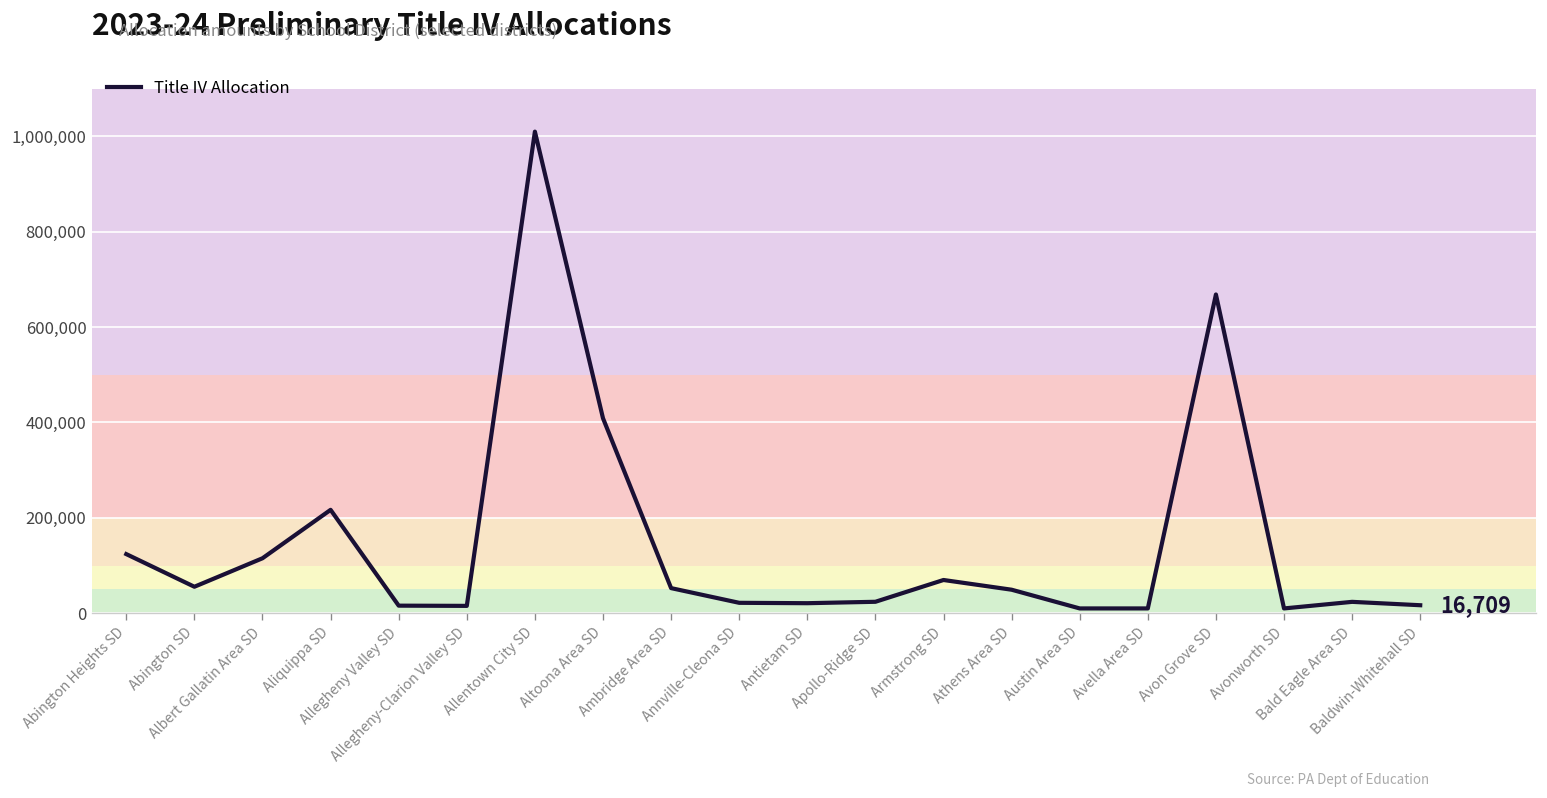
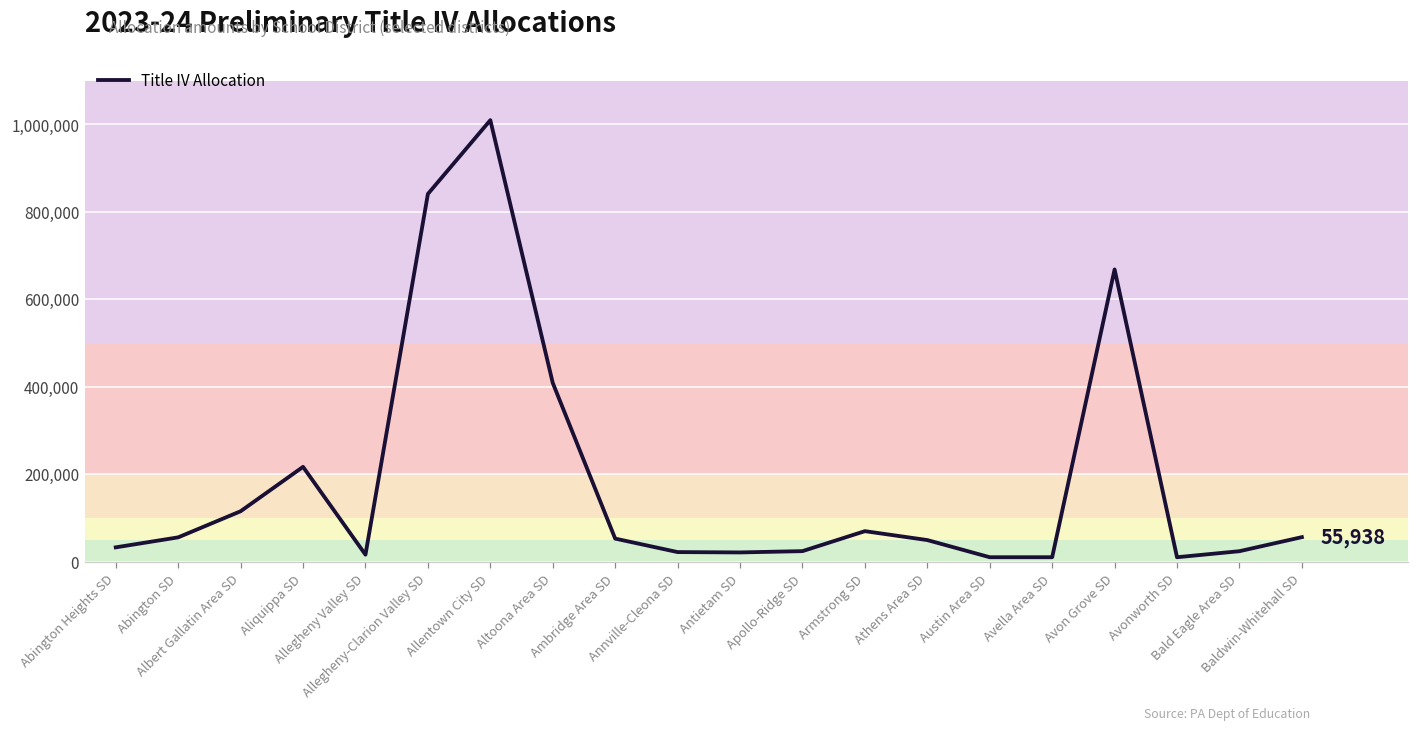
  {
-   "Abington Heights SD": "120,000",
-   "Allegheny-Clarion Valley SD": "20,000",
-   "Baldwin-Whitehall SD": "16,709"
+   "Abington Heights SD": "30,000",
+   "Allegheny-Clarion Valley SD": "840,000",
+   "Baldwin-Whitehall SD": "55,938"
  }
